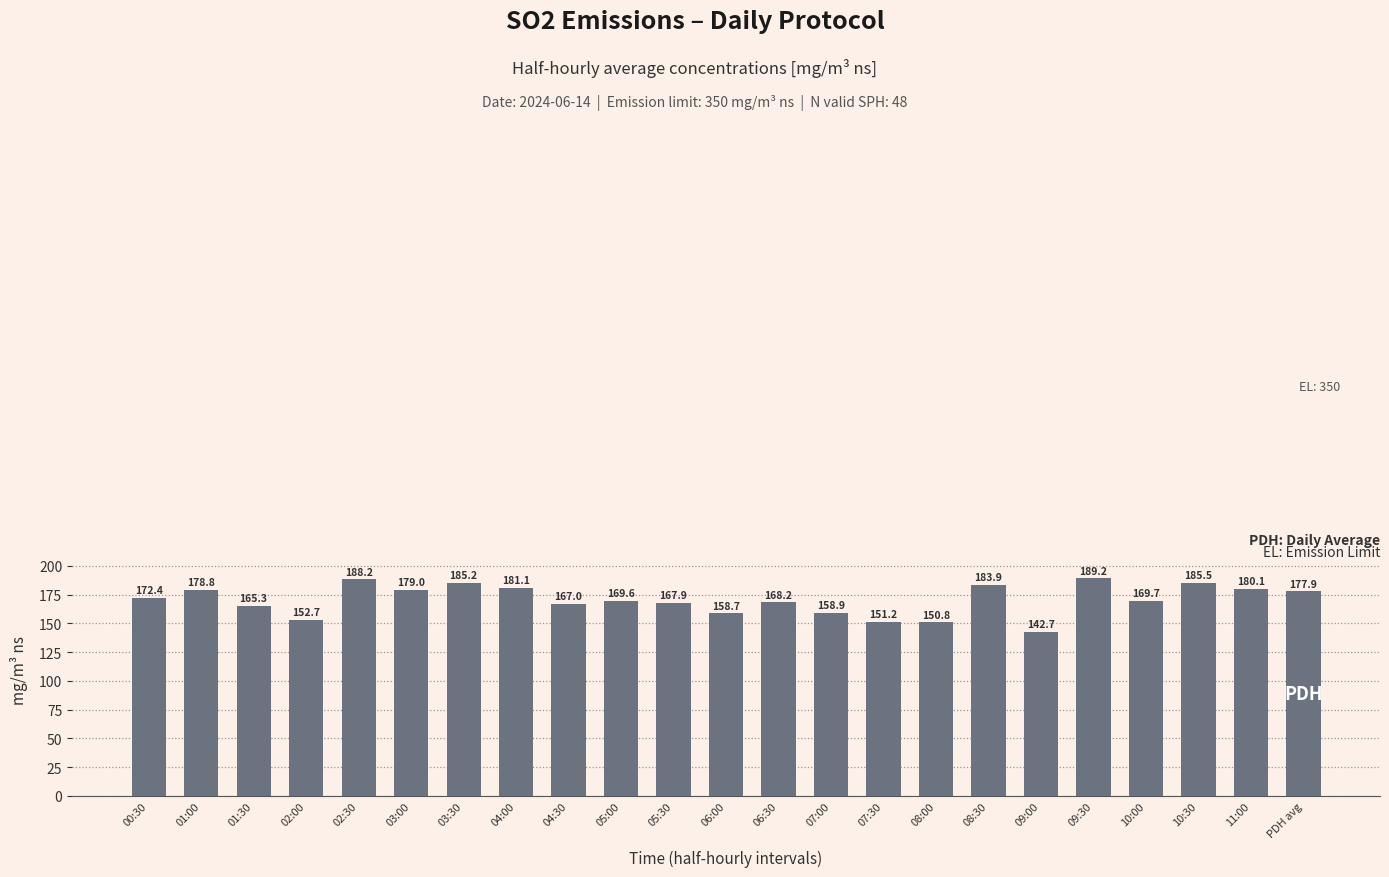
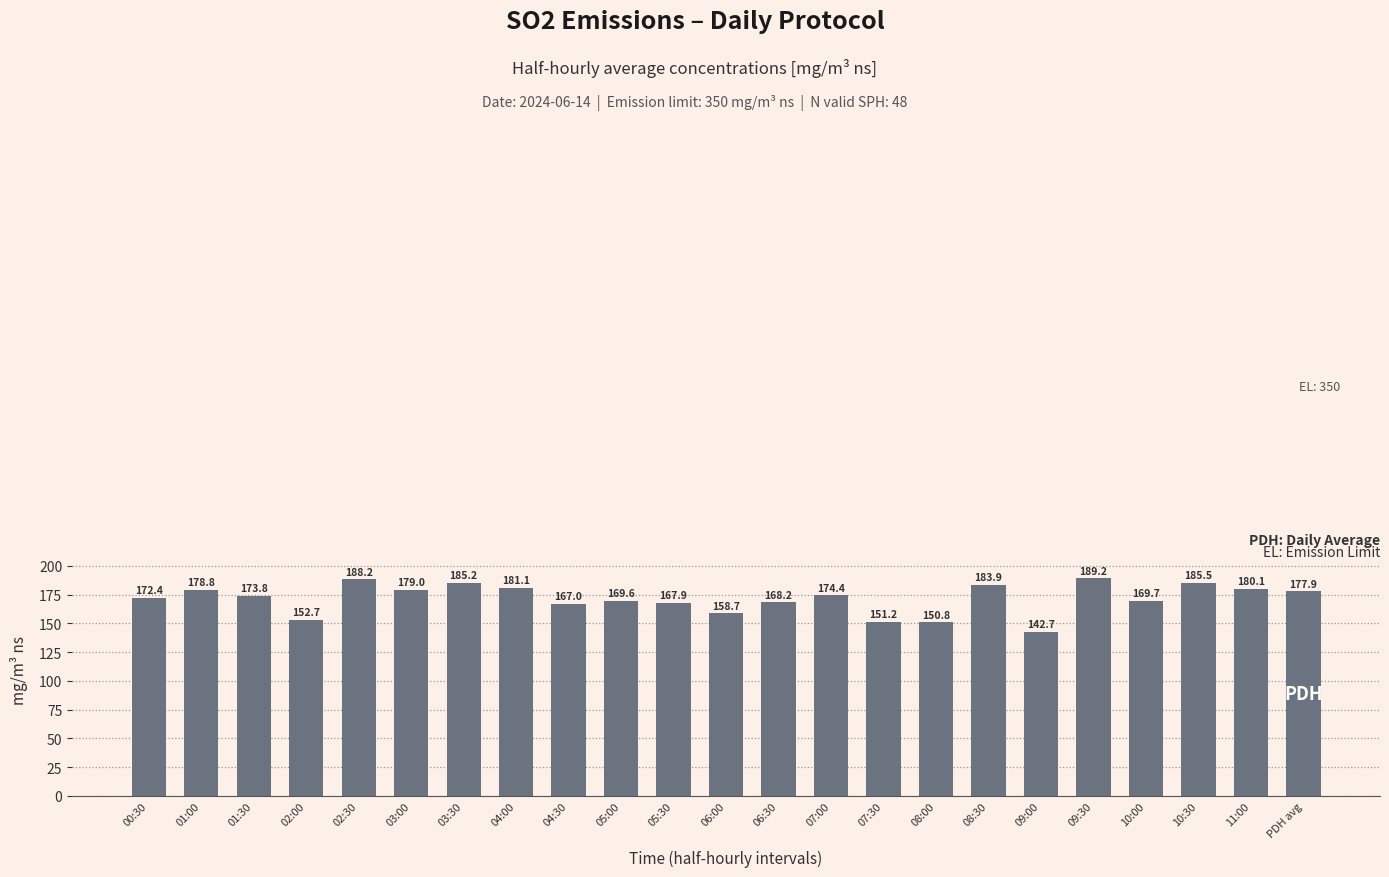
  {
    "00:30": 172.4,
    "01:00": 178.8,
-   "01:30": 165.3,
+   "01:30": 173.8,
    "02:00": 152.7,
    "02:30": 188.2,
    "03:00": 179.0,
    "03:30": 185.2,
    "04:00": 181.1,
    "04:30": 167.0,
    "05:00": 169.6,
    "05:30": 167.9,
    "06:00": 158.7,
    "06:30": 168.2,
-   "07:00": 158.9,
+   "07:00": 174.4,
    "07:30": 151.2,
    "08:00": 150.8,
    "08:30": 183.9,
    "09:00": 142.7,
    "09:30": 189.2,
    "10:00": 169.7,
    "10:30": 185.5,
    "11:00": 180.1,
    "PDH avg": 177.9
  }
